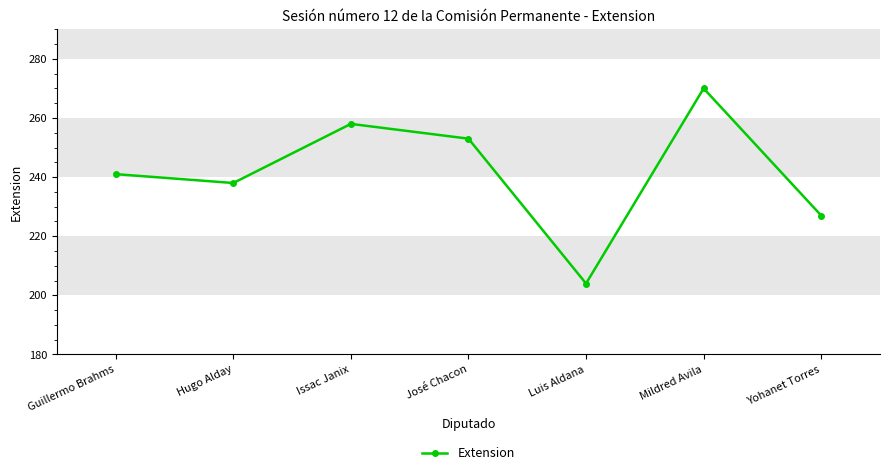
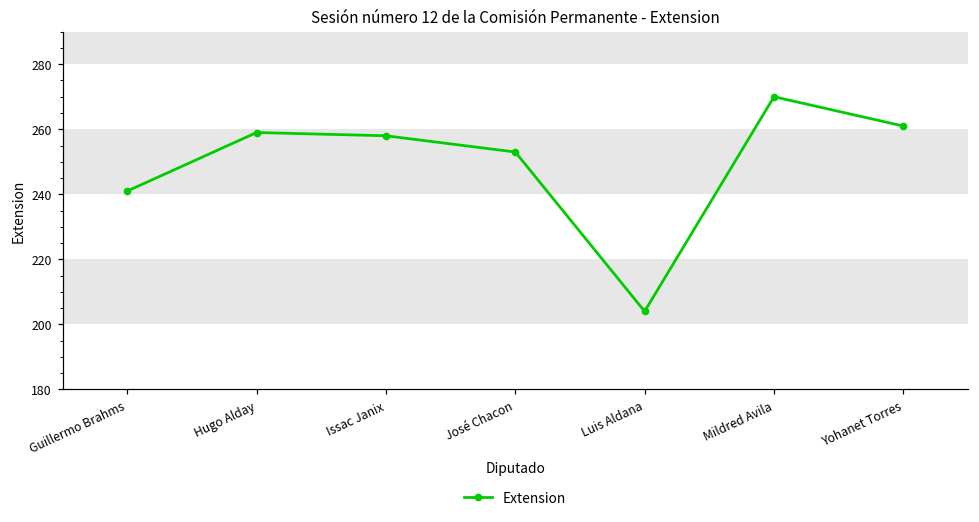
  {
    "Guillermo Brahms": 241,
-   "Hugo Alday": 238,
+   "Hugo Alday": 259,
    "Issac Janix": 258,
    "José Chacon": 253,
    "Luis Aldana": 204,
    "Mildred Avila": 270,
-   "Yohanet Torres": 227
+   "Yohanet Torres": 261
  }
